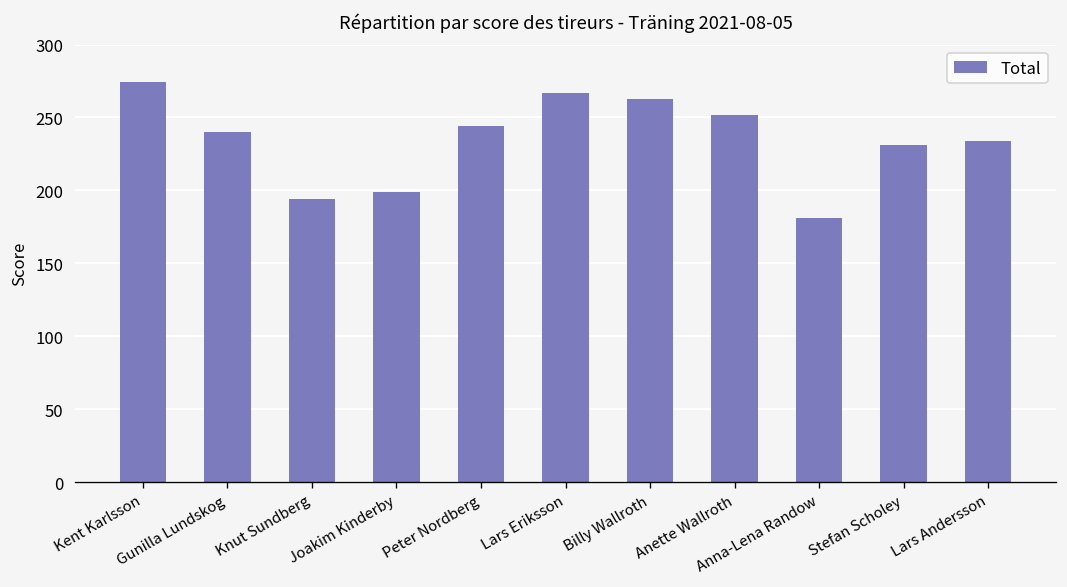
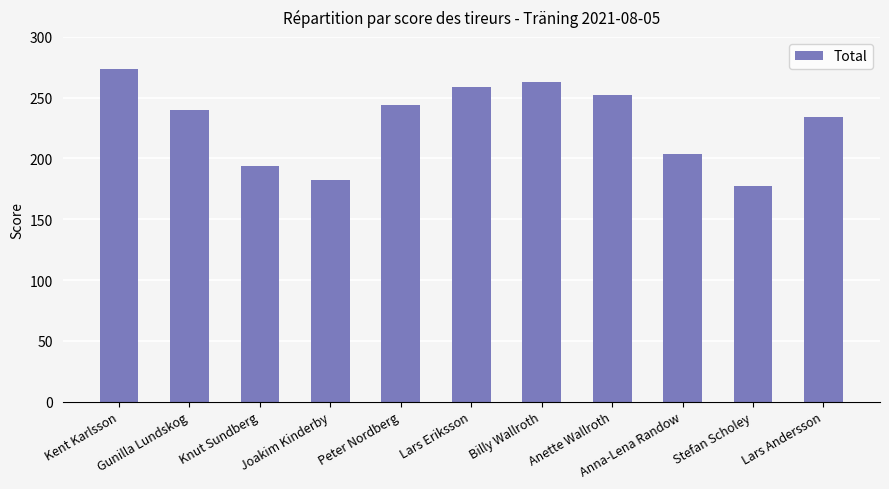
  {
    "Kent Karlsson": 274,
    "Gunilla Lundskog": 240,
    "Knut Sundberg": 194,
-   "Joakim Kinderby": 199,
+   "Joakim Kinderby": 182,
    "Peter Nordberg": 244,
-   "Lars Eriksson": 267,
+   "Lars Eriksson": 259,
    "Billy Wallroth": 263,
    "Anette Wallroth": 252,
-   "Anna-Lena Randow": 181,
-   "Stefan Scholey": 231,
+   "Anna-Lena Randow": 204,
+   "Stefan Scholey": 177,
    "Lars Andersson": 234
  }
